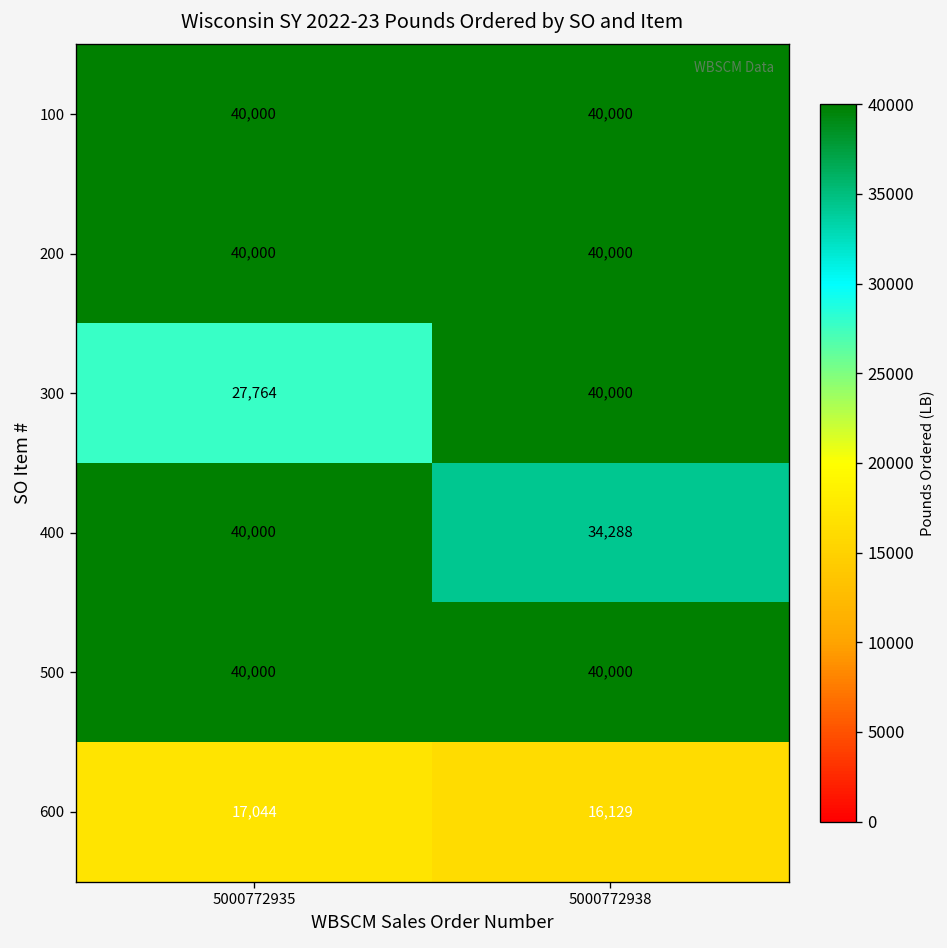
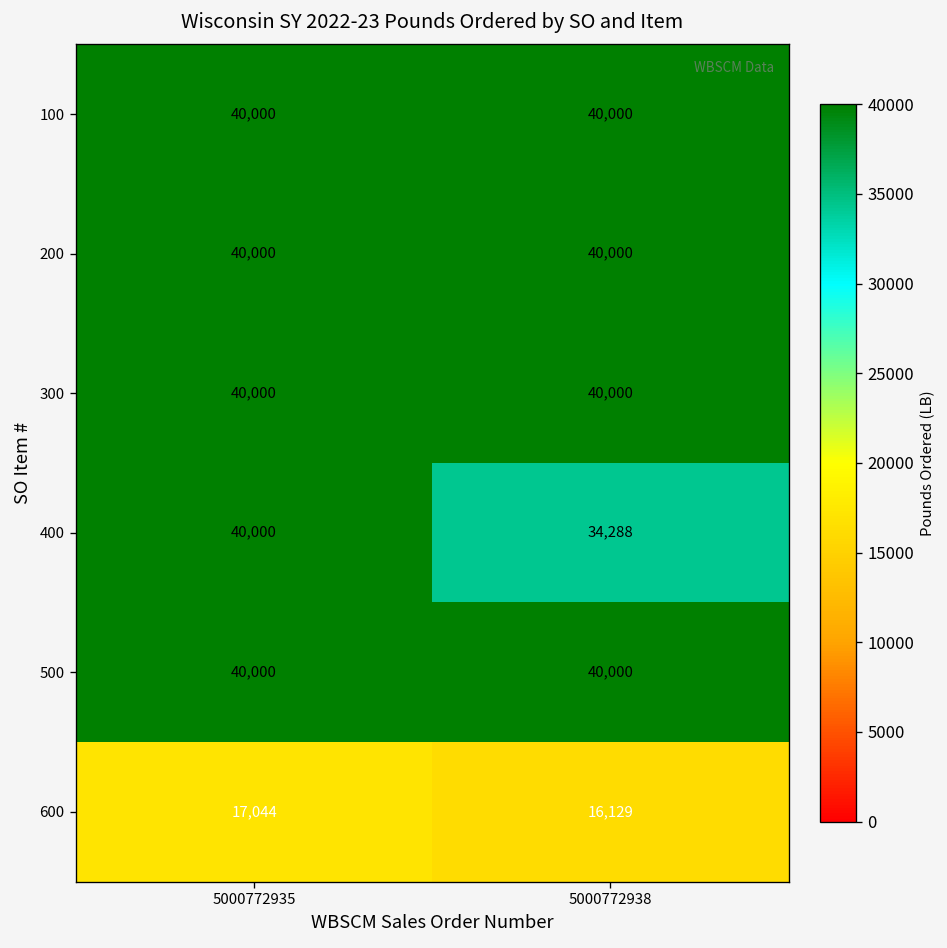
  {
    "100": {
      "5000772935": "40,000"
    },
    "200": {
      "5000772935": "40,000",
      "5000772938": "40,000"
    },
    "300": {
-     "5000772935": "27,764",
+     "5000772935": "40,000",
      "5000772938": "40,000"
    },
    "400": {
      "5000772935": "40,000",
      "5000772938": "34,288"
    },
    "500": {
      "5000772935": "40,000",
      "5000772938": "40,000"
    },
    "600": {
      "5000772935": "17,044",
      "5000772938": "16,129"
    }
  }
